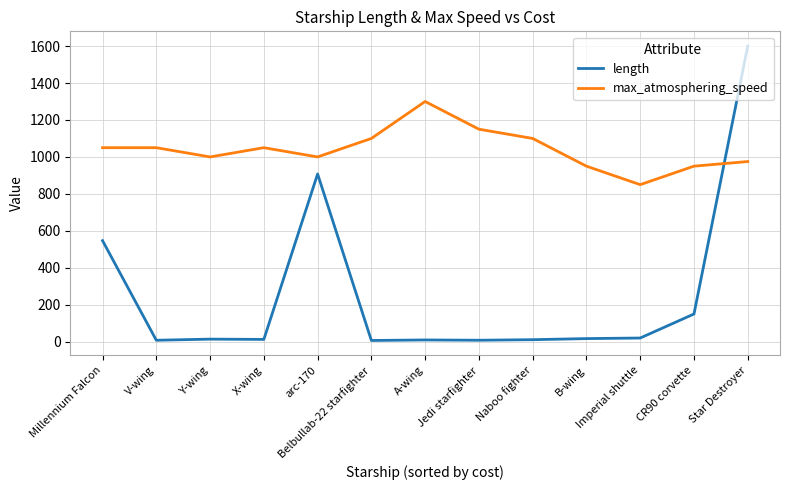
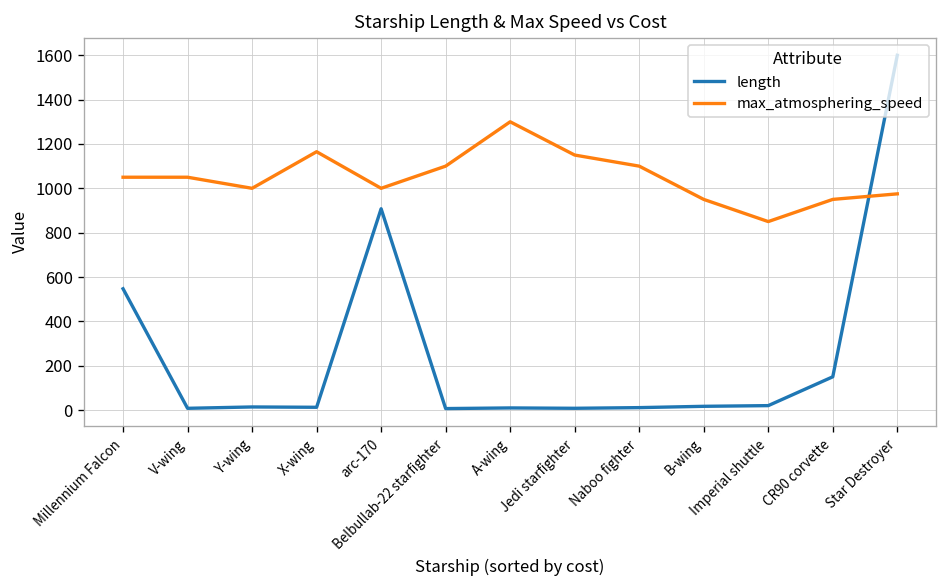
  {
    "length": {
      "Millennium Falcon": 550,
      "V-wing": 10,
      "Y-wing": 10,
      "X-wing": 10,
      "arc-170": 910,
      "Belbullab-22 starfighter": 10,
      "A-wing": 10,
      "Jedi starfighter": 10,
      "Naboo fighter": 10,
      "B-wing": 20,
      "Imperial shuttle": 20,
      "CR90 corvette": 150
    },
    "max_atmosphering_speed": {
      "Millennium Falcon": 1050,
      "V-wing": 1050,
      "Y-wing": 1000,
-     "X-wing": 1050,
+     "X-wing": 1170,
      "arc-170": 1000,
      "Belbullab-22 starfighter": 1100,
      "A-wing": 1300,
      "Jedi starfighter": 1150,
      "Naboo fighter": 1100,
      "B-wing": 950,
      "Imperial shuttle": 850,
      "CR90 corvette": 950,
      "Star Destroyer": 980
    }
  }
